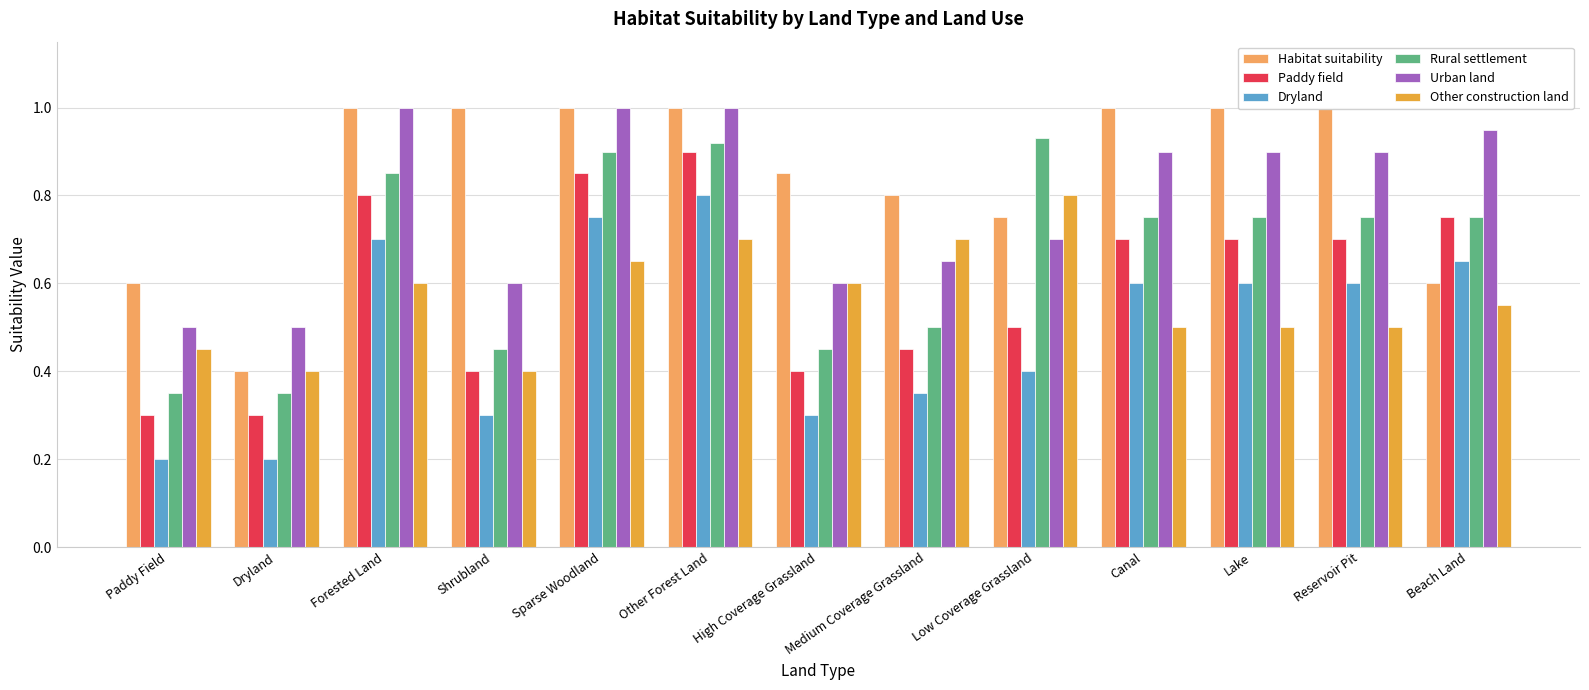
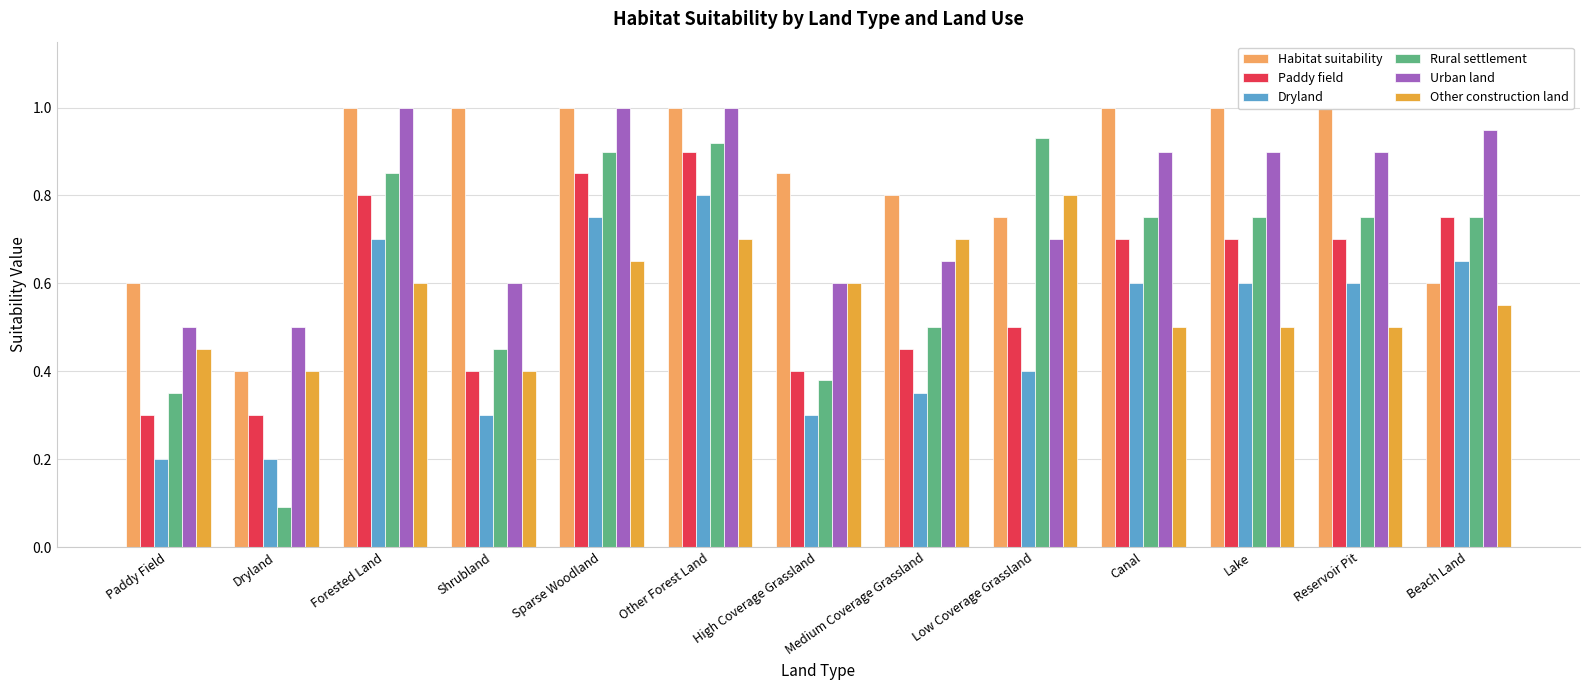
  {
    "Paddy field": {
      "Paddy Field": 0.30,
      "Dryland": 0.30,
      "Forested Land": 0.80,
      "Shrubland": 0.40,
      "Sparse Woodland": 0.85,
      "Other Forest Land": 0.90,
      "High Coverage Grassland": 0.40,
      "Medium Coverage Grassland": 0.45,
      "Low Coverage Grassland": 0.50,
      "Canal": 0.70,
      "Lake": 0.70,
      "Reservoir Pit": 0.70,
      "Beach Land": 0.75
    },
    "Dryland": {
      "Paddy Field": 0.20,
      "Dryland": 0.20,
      "Forested Land": 0.70,
      "Shrubland": 0.30,
      "Sparse Woodland": 0.75,
      "Other Forest Land": 0.80,
      "High Coverage Grassland": 0.30,
      "Medium Coverage Grassland": 0.35,
      "Low Coverage Grassland": 0.40,
      "Canal": 0.60,
      "Lake": 0.60,
      "Reservoir Pit": 0.60,
      "Beach Land": 0.65
    },
    "Rural settlement": {
      "Paddy Field": 0.35,
-     "Dryland": 0.35,
+     "Dryland": 0.09,
      "Forested Land": 0.85,
      "Shrubland": 0.45,
      "Sparse Woodland": 0.90,
      "Other Forest Land": 0.92,
-     "High Coverage Grassland": 0.45,
+     "High Coverage Grassland": 0.38,
      "Medium Coverage Grassland": 0.50,
      "Low Coverage Grassland": 0.93,
      "Canal": 0.75,
      "Lake": 0.75,
      "Reservoir Pit": 0.75,
      "Beach Land": 0.75
    },
    "Urban land": {
      "Paddy Field": 0.50,
      "Dryland": 0.50,
      "Forested Land": 1.00,
      "Shrubland": 0.60,
      "Sparse Woodland": 1.00,
      "Other Forest Land": 1.00,
      "High Coverage Grassland": 0.60,
      "Medium Coverage Grassland": 0.65,
      "Low Coverage Grassland": 0.70,
      "Canal": 0.90,
      "Lake": 0.90,
      "Reservoir Pit": 0.90,
      "Beach Land": 0.95
    }
  }
